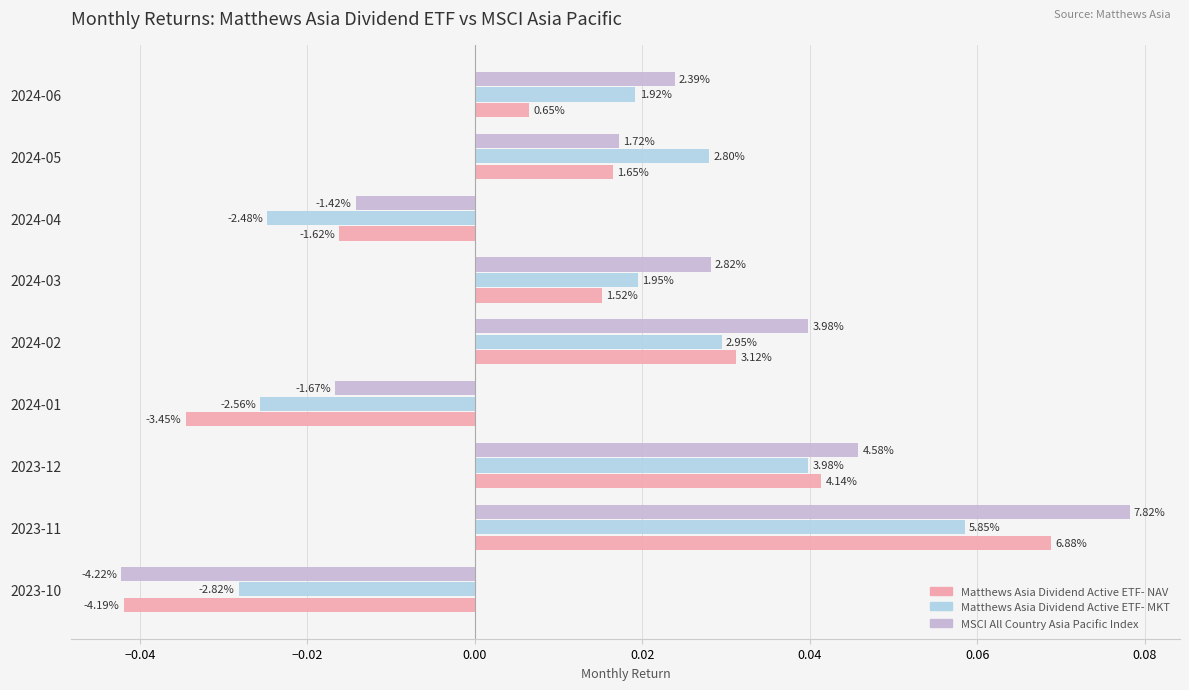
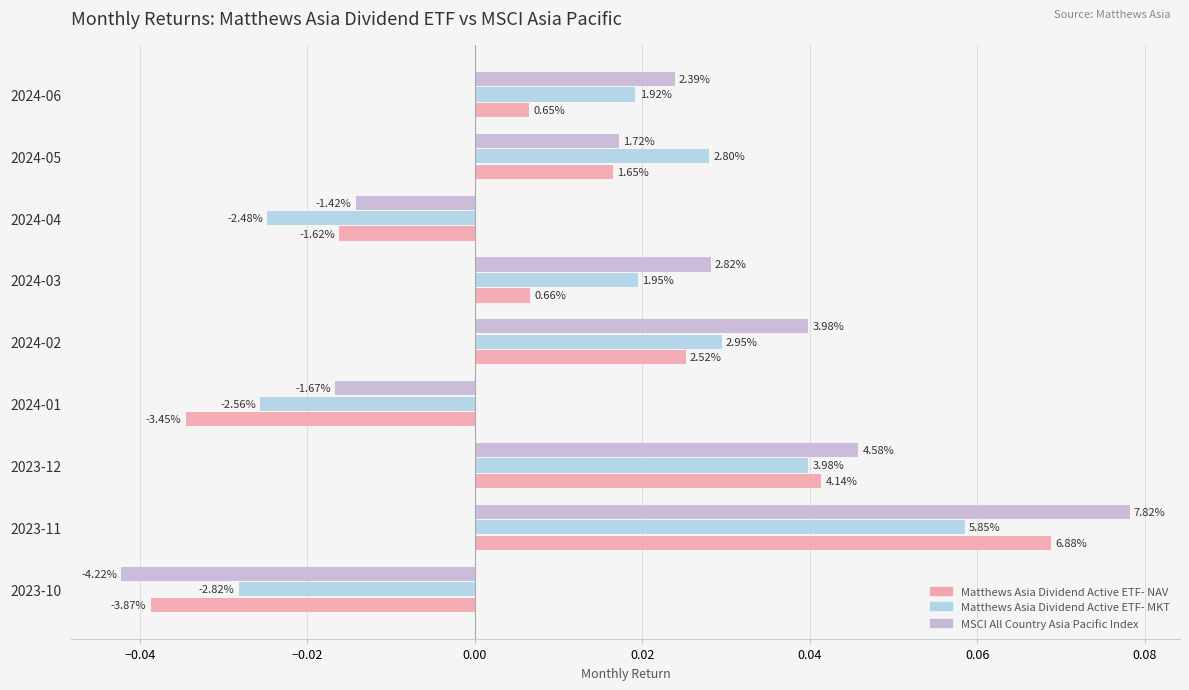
  {
    "Matthews Asia Dividend Active ETF- NAV": {
      "2024-06": "0.65%",
      "2024-05": "1.65%",
      "2024-04": "-1.62%",
-     "2024-03": "1.52%",
-     "2024-02": "3.12%",
+     "2024-03": "0.66%",
+     "2024-02": "2.52%",
      "2024-01": "-3.45%",
      "2023-12": "4.14%",
      "2023-11": "6.88%",
-     "2023-10": "-4.19%"
+     "2023-10": "-3.87%"
    }
  }
